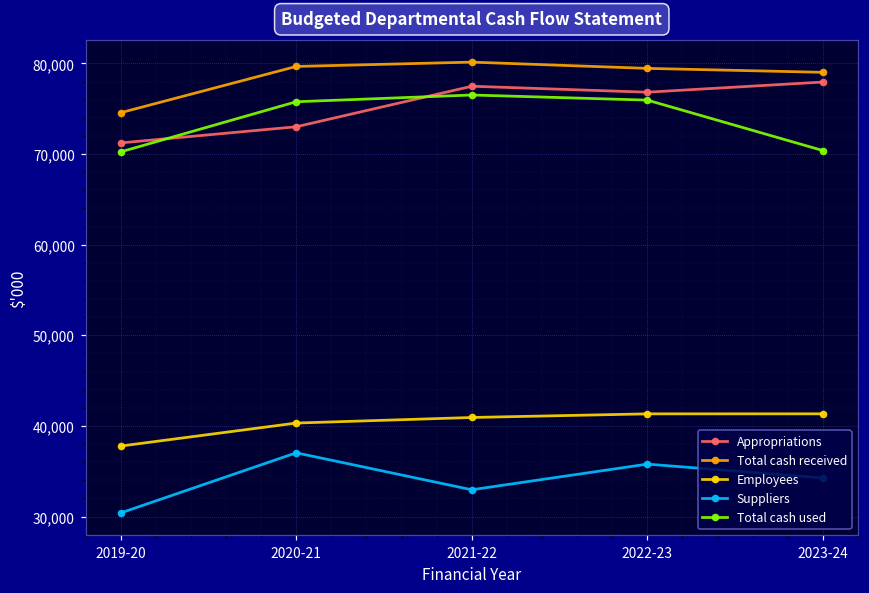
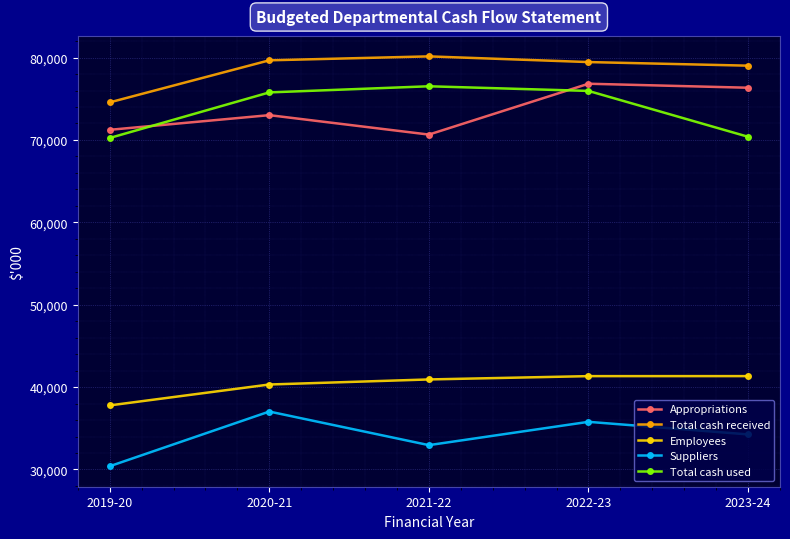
  {
    "Appropriations": {
      "2019-20": "71,000",
      "2020-21": "73,000",
-     "2021-22": "77,000",
+     "2021-22": "71,000",
      "2022-23": "77,000",
-     "2023-24": "78,000"
+     "2023-24": "76,000"
    },
    "Suppliers": {
      "2019-20": "30,000",
      "2020-21": "37,000",
      "2021-22": "33,000",
      "2022-23": "36,000"
    },
    "Total cash used": {
      "2019-20": "70,000",
      "2020-21": "76,000",
      "2021-22": "77,000",
      "2022-23": "76,000",
      "2023-24": "70,000"
    }
  }
